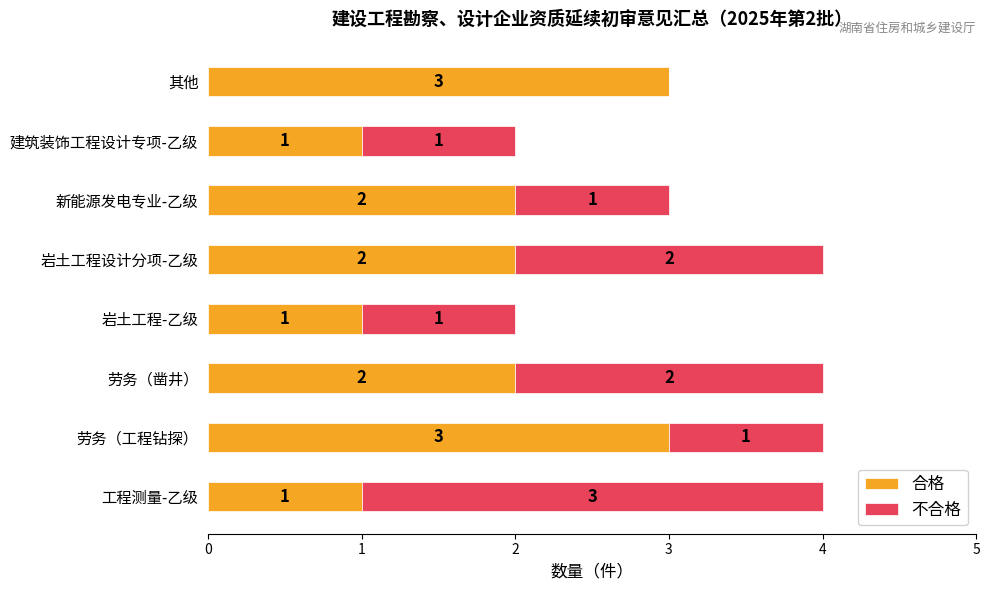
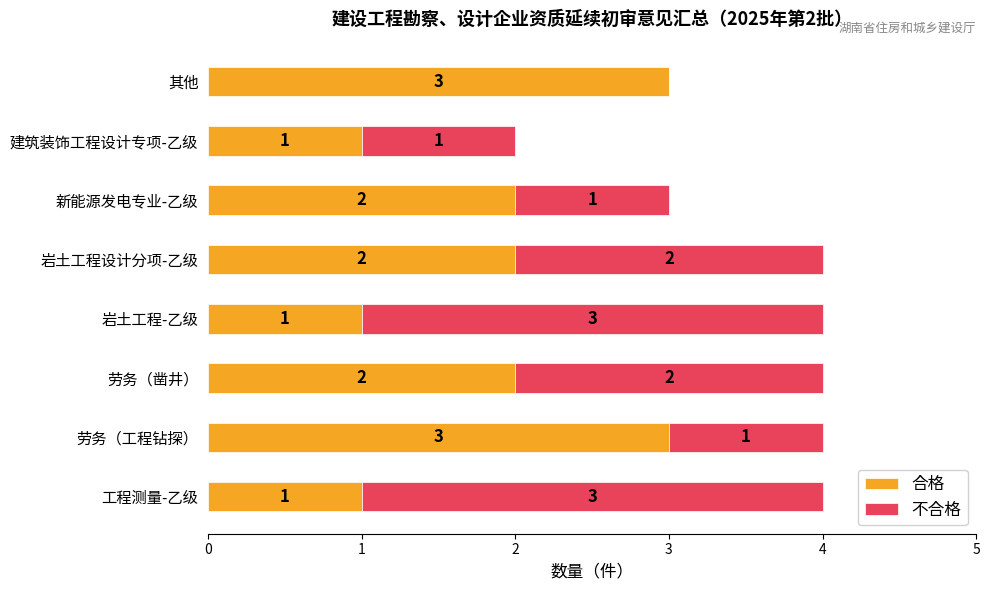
  {
    "合格": {
      "其他": 3,
      "建筑装饰工程设计专项-乙级": 1,
      "新能源发电专业-乙级": 2,
      "岩土工程设计分项-乙级": 2,
      "岩土工程-乙级": 1,
      "劳务（凿井）": 2,
      "劳务（工程钻探）": 3,
      "工程测量-乙级": 1
    },
    "不合格": {
      "建筑装饰工程设计专项-乙级": 1,
      "新能源发电专业-乙级": 1,
      "岩土工程设计分项-乙级": 2,
-     "岩土工程-乙级": 1,
+     "岩土工程-乙级": 3,
      "劳务（凿井）": 2,
      "劳务（工程钻探）": 1,
      "工程测量-乙级": 3
    }
  }
